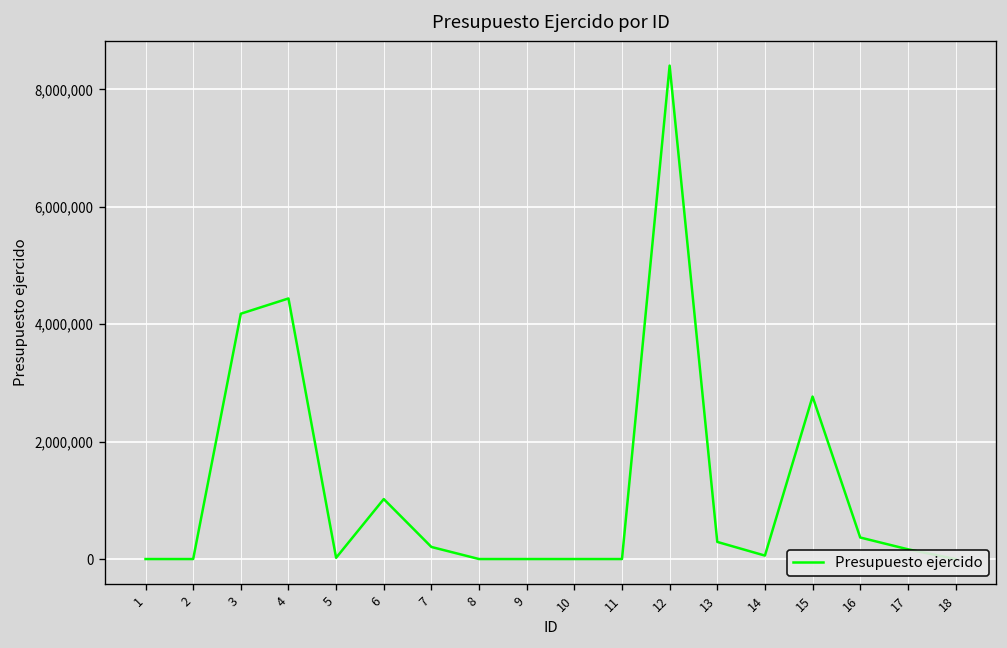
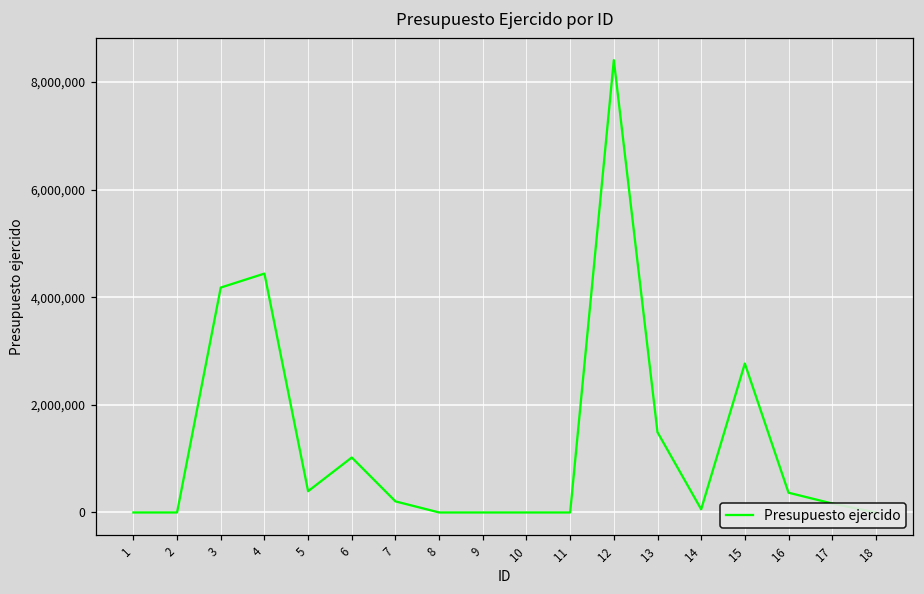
  {
    "1": "0",
    "2": "0",
    "3": "4,200,000",
    "4": "4,400,000",
-   "5": "0",
+   "5": "400,000",
    "6": "1,000,000",
    "7": "200,000",
    "8": "0",
    "9": "0",
    "10": "0",
    "11": "0",
    "12": "8,400,000",
-   "13": "300,000",
+   "13": "1,500,000",
    "14": "100,000",
    "15": "2,800,000",
    "16": "400,000"
  }
